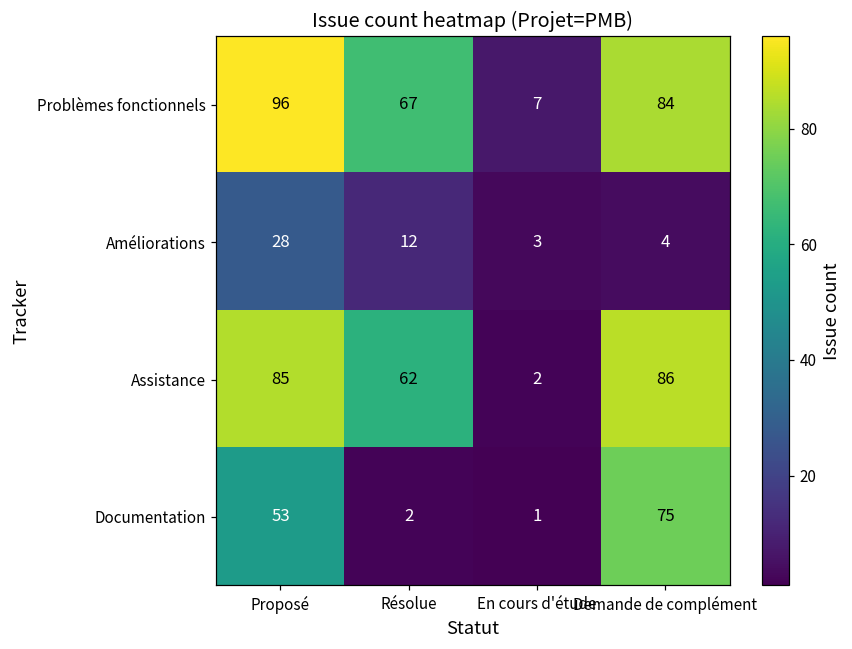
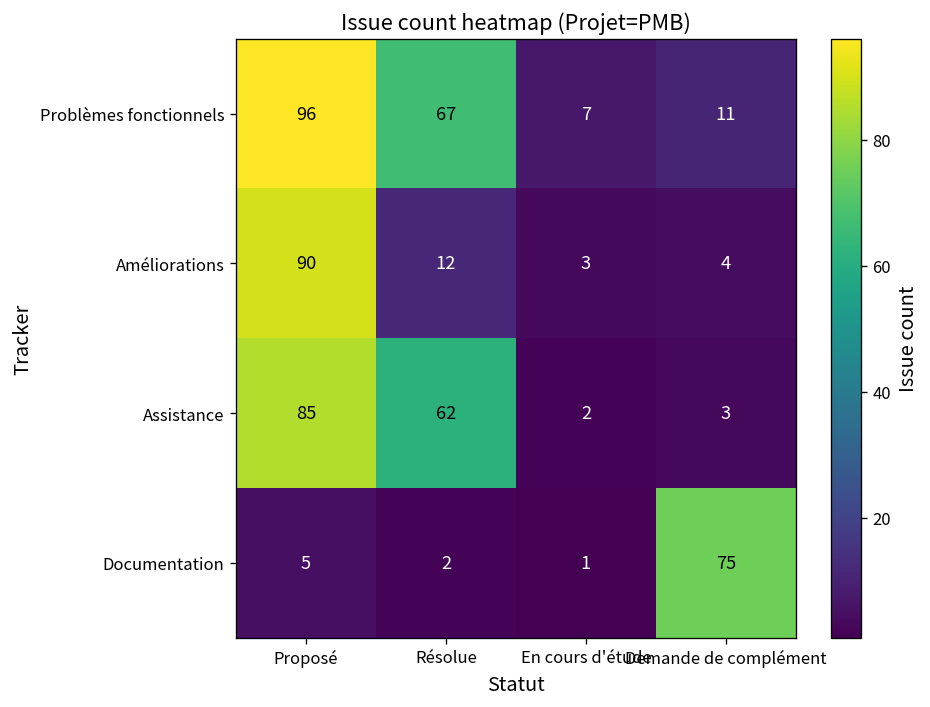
  {
    "Problèmes fonctionnels": {
      "Proposé": 96,
      "Résolue": 67,
-     "Demande de complément": 84
+     "Demande de complément": 11
    },
    "Améliorations": {
-     "Proposé": 28,
+     "Proposé": 90,
      "Résolue": 12,
      "Demande de complément": 4
    },
    "Assistance": {
      "Proposé": 85,
      "Résolue": 62,
-     "Demande de complément": 86
+     "Demande de complément": 3
    },
    "Documentation": {
-     "Proposé": 53,
+     "Proposé": 5,
      "Résolue": 2,
      "Demande de complément": 75
    }
  }
